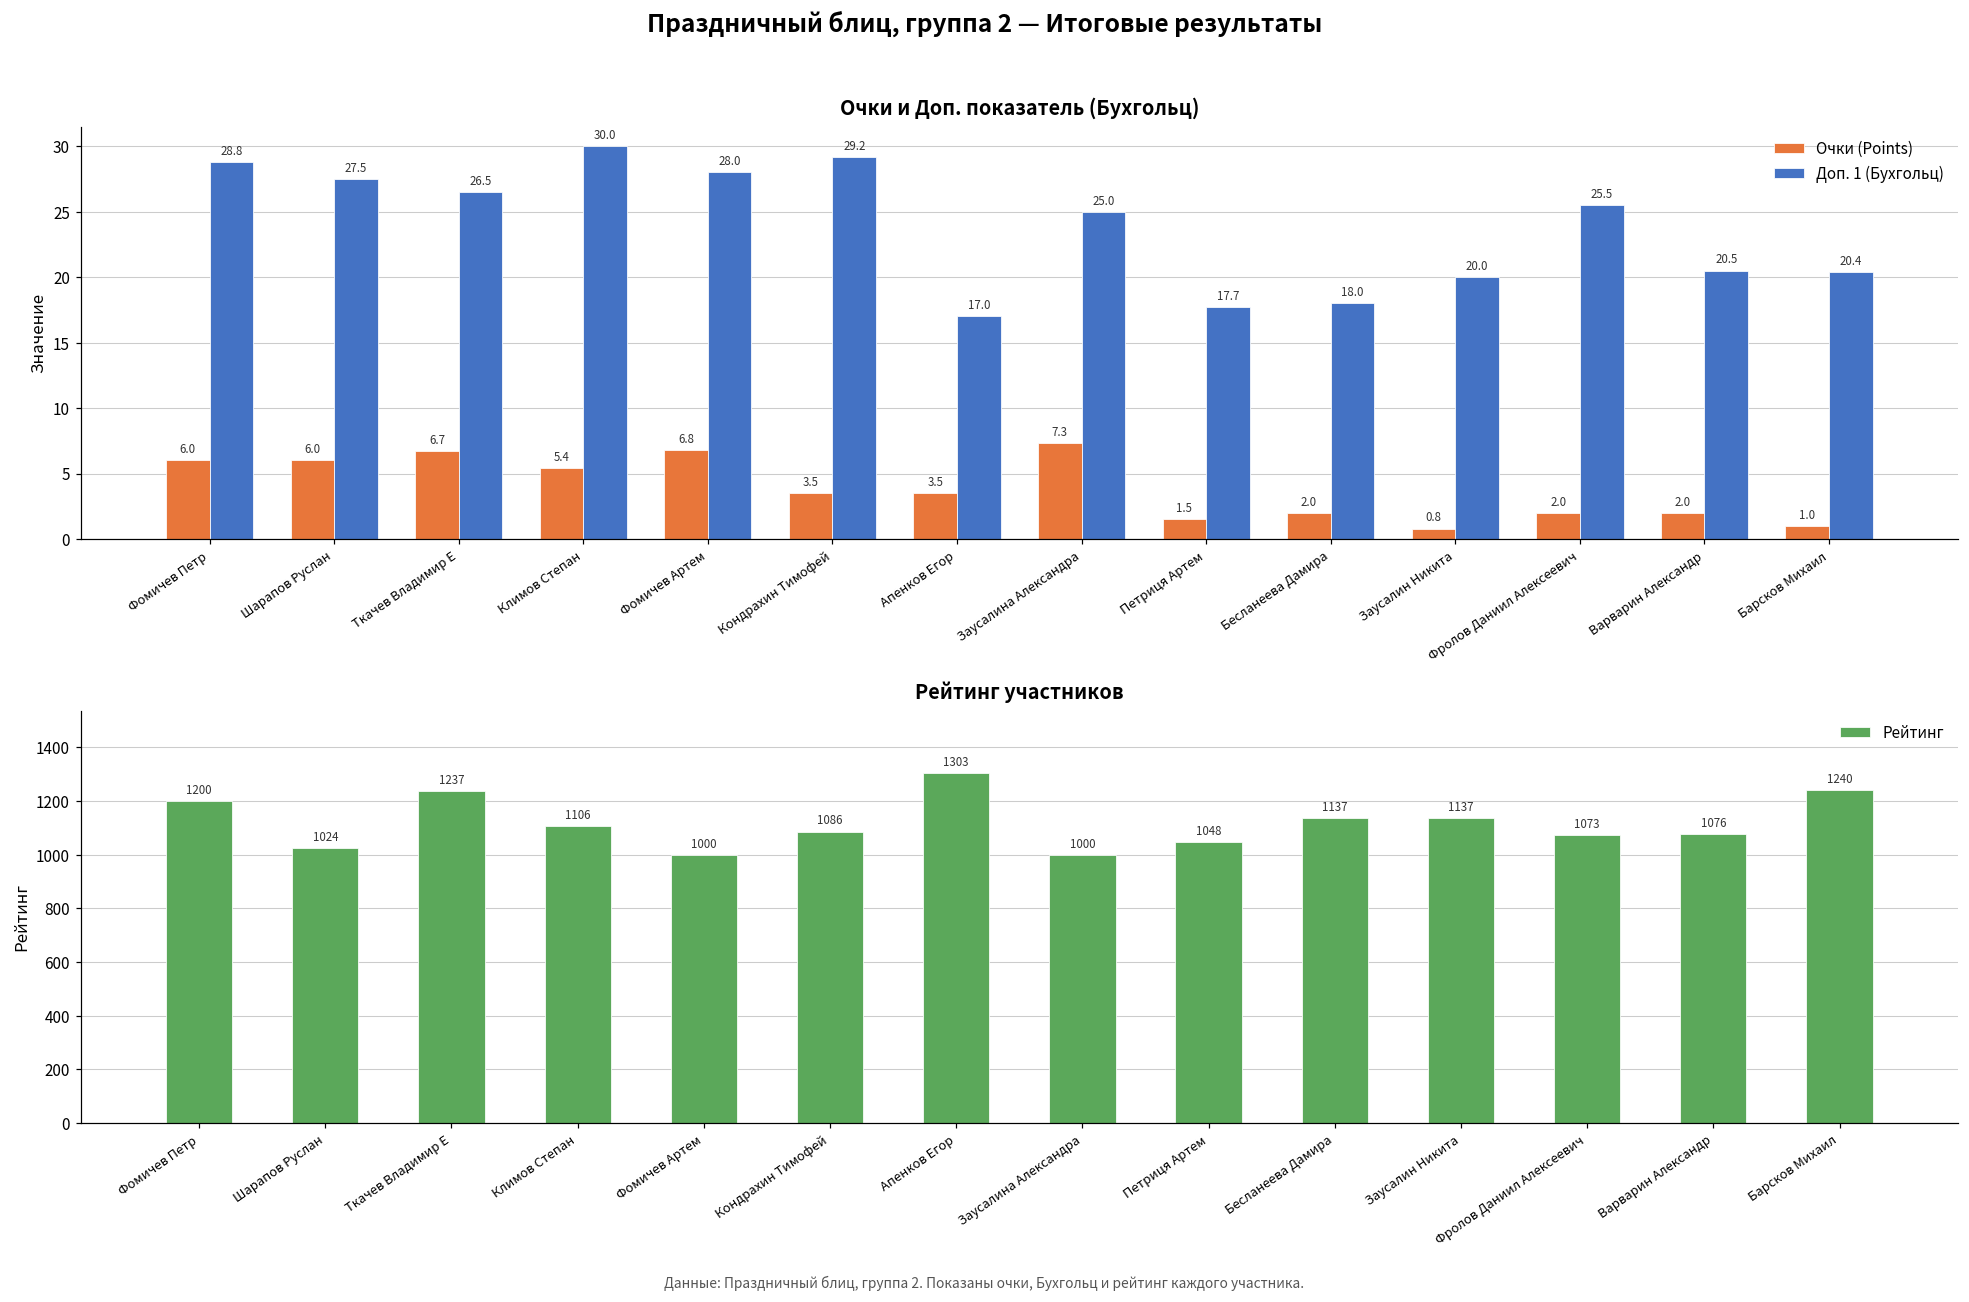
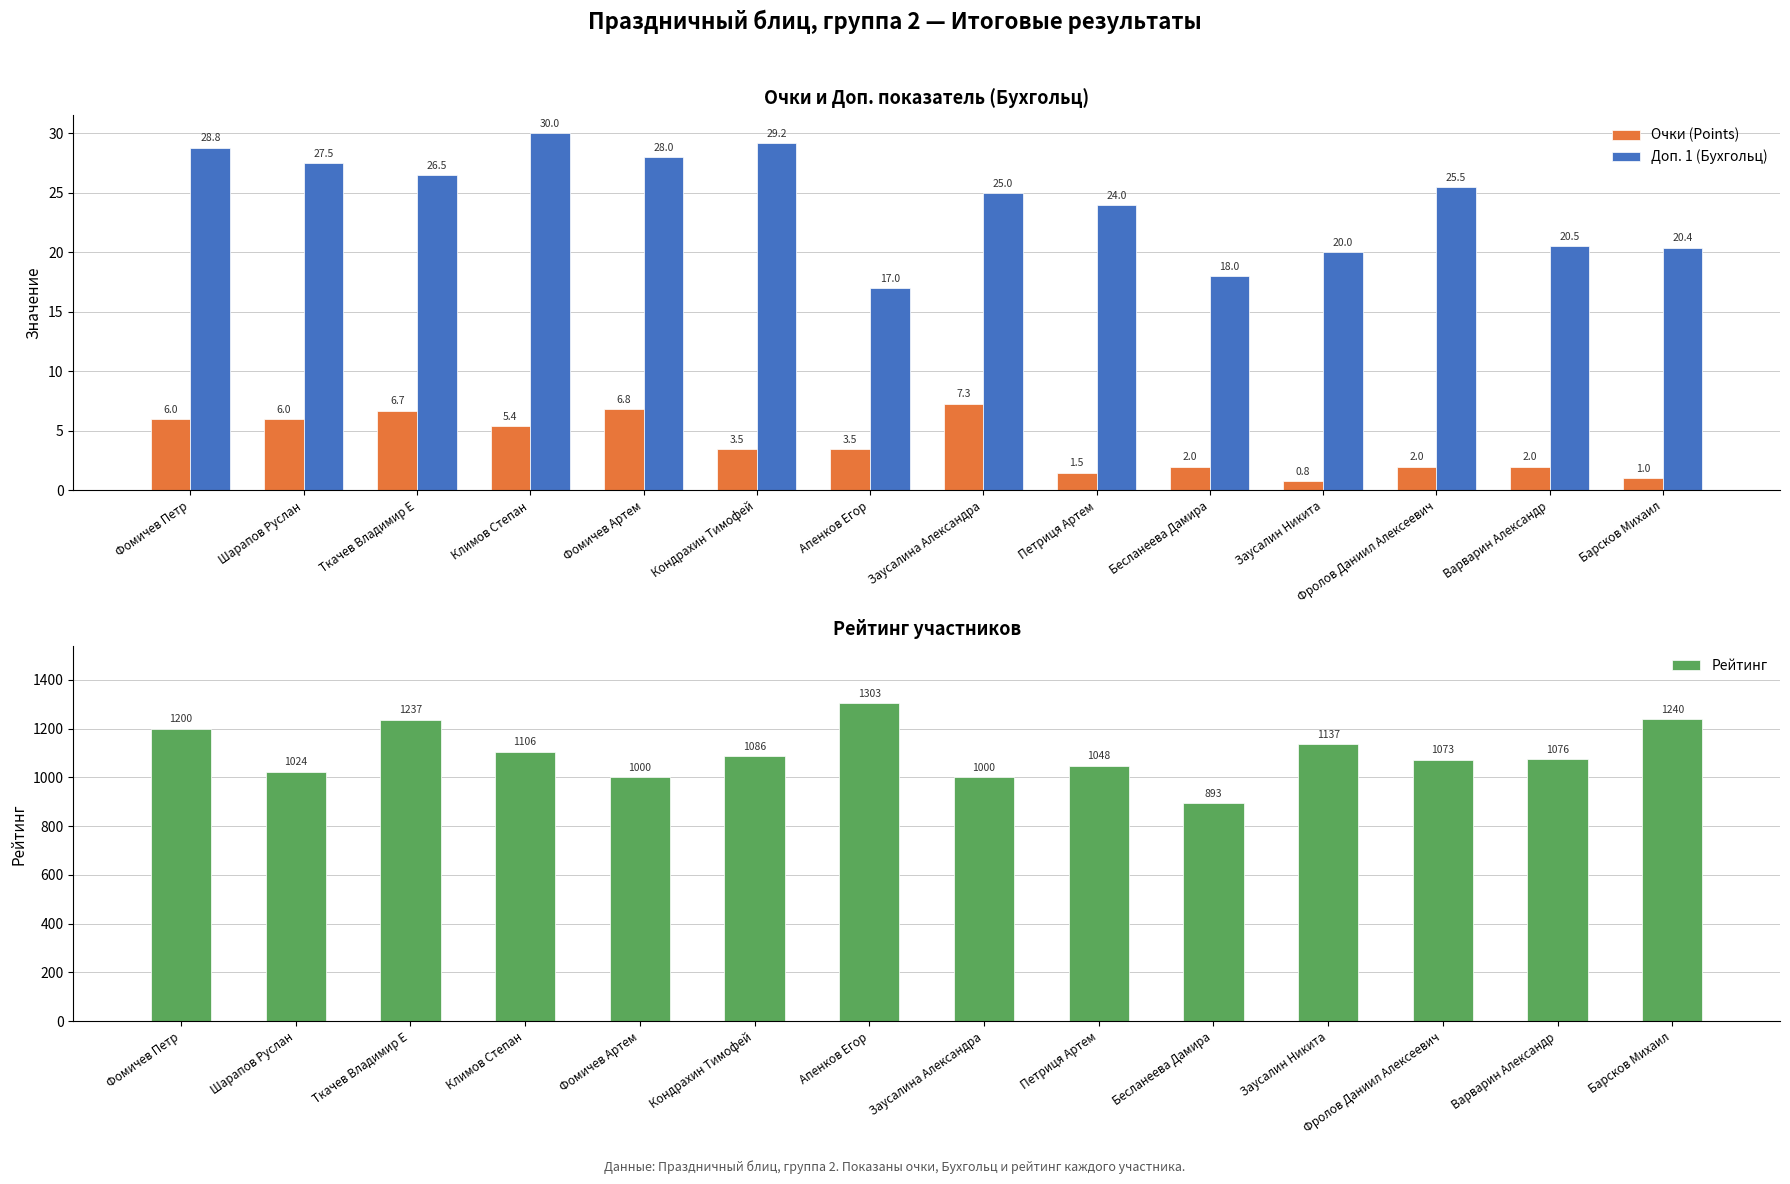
  {
    "Очки и Доп. показатель (Бухгольц)": {
      "Очки (Points)": {
        "Фомичев Петр": 6.0,
        "Шарапов Руслан": 6.0,
        "Ткачев Владимир Е": 6.7,
        "Климов Степан": 5.4,
        "Фомичев Артем": 6.8,
        "Кондрахин Тимофей": 3.5,
        "Апенков Егор": 3.5,
        "Заусалина Александра": 7.3,
        "Петриця Артем": 1.5,
        "Бесланеева Дамира": 2.0,
        "Заусалин Никита": 0.8,
        "Фролов Даниил Алексеевич": 2.0,
        "Варварин Александр": 2.0,
        "Барсков Михаил": 1.0
      },
      "Доп. 1 (Бухгольц)": {
        "Фомичев Петр": 28.8,
        "Шарапов Руслан": 27.5,
        "Ткачев Владимир Е": 26.5,
        "Климов Степан": 30.0,
        "Фомичев Артем": 28.0,
        "Кондрахин Тимофей": 29.2,
        "Апенков Егор": 17.0,
        "Заусалина Александра": 25.0,
-       "Петриця Артем": 17.7,
+       "Петриця Артем": 24.0,
        "Бесланеева Дамира": 18.0,
        "Заусалин Никита": 20.0,
        "Фролов Даниил Алексеевич": 25.5,
        "Варварин Александр": 20.5,
        "Барсков Михаил": 20.4
      }
    },
    "Рейтинг участников": {
      "Фомичев Петр": 1200,
      "Шарапов Руслан": 1024,
      "Ткачев Владимир Е": 1237,
      "Климов Степан": 1106,
      "Фомичев Артем": 1000,
      "Кондрахин Тимофей": 1086,
      "Апенков Егор": 1303,
      "Заусалина Александра": 1000,
      "Петриця Артем": 1048,
-     "Бесланеева Дамира": 1137,
+     "Бесланеева Дамира": 893,
      "Заусалин Никита": 1137,
      "Фролов Даниил Алексеевич": 1073,
      "Варварин Александр": 1076,
      "Барсков Михаил": 1240
    }
  }
